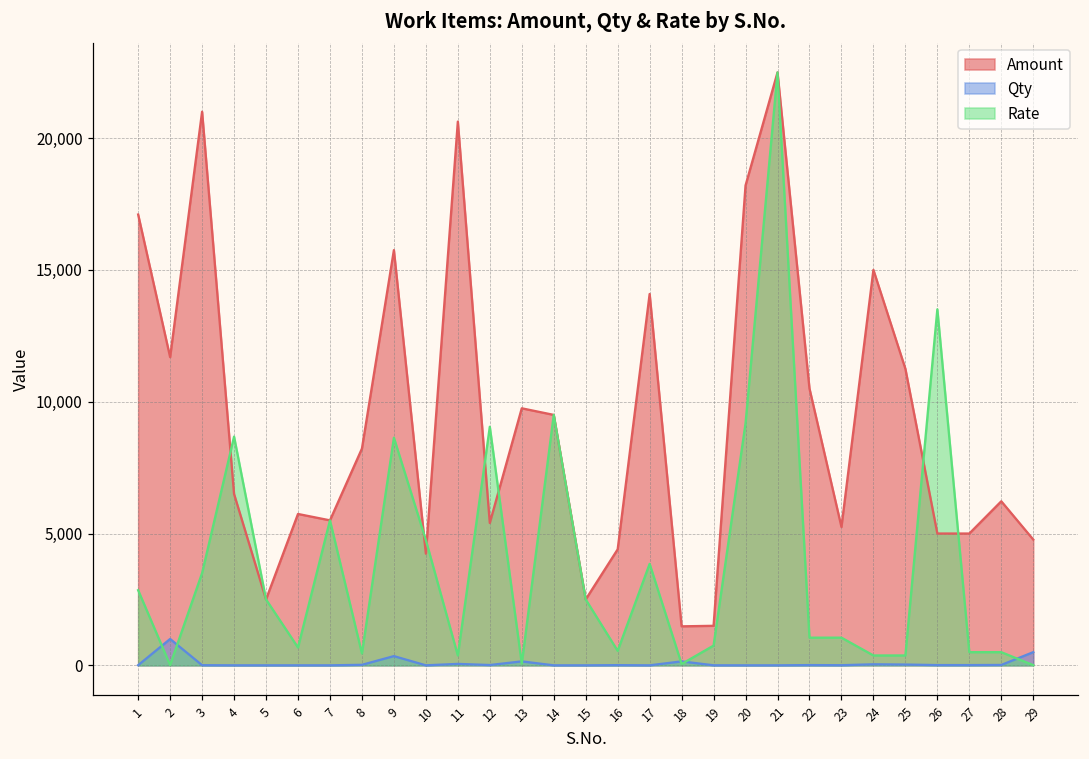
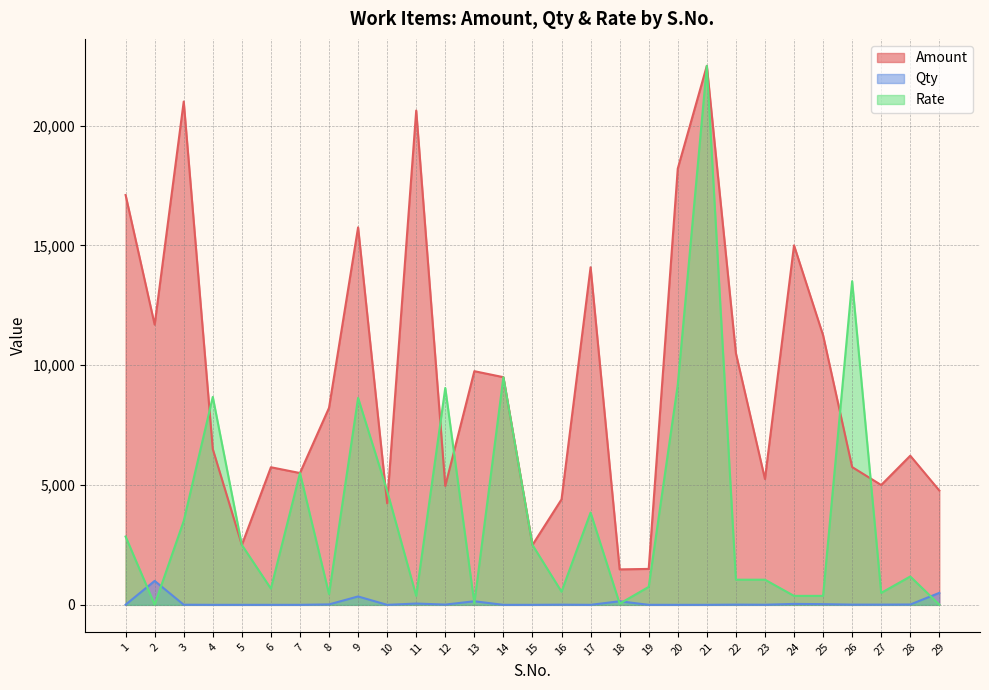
  {
    "Amount": {
      "1": "17,100",
      "2": "11,700",
      "3": "21,000",
      "4": "6,500",
      "6": "5,700",
      "8": "8,200",
      "9": "15,800",
      "10": "4,200",
      "11": "20,600",
-     "12": "5,400",
+     "12": "5,000",
      "13": "9,800",
      "16": "4,400",
      "17": "14,100",
      "18": "1,500",
      "19": "1,500",
      "20": "18,200",
      "22": "10,500",
      "23": "5,300",
      "24": "15,000",
      "25": "11,300",
-     "26": "5,000",
+     "26": "5,700",
      "27": "5,000",
      "28": "6,200",
      "29": "4,800"
    },
    "Qty": {
      "1": "0",
      "2": "1,000",
      "3": "0",
      "4": "0",
      "5": "0",
      "6": "0",
      "7": "0",
      "8": "0",
      "9": "400",
      "10": "0",
      "11": "100",
      "12": "0",
      "14": "0",
      "15": "0",
      "16": "0",
      "17": "0",
      "19": "0",
      "20": "0",
      "21": "0",
      "22": "0",
      "23": "0",
      "24": "0",
      "25": "0",
      "26": "0",
      "27": "0",
      "28": "0",
      "29": "500"
    },
    "Rate": {
      "1": "2,900",
      "2": "0",
      "3": "3,500",
      "4": "8,700",
      "6": "700",
      "8": "500",
      "9": "8,600",
      "10": "4,800",
      "11": "400",
      "12": "9,100",
      "16": "600",
      "17": "3,900",
      "19": "800",
      "20": "9,200",
      "22": "1,100",
      "23": "1,100",
      "24": "400",
      "25": "400",
      "26": "13,500",
      "27": "500",
-     "28": "500",
+     "28": "1,200",
      "29": "0"
    }
  }
